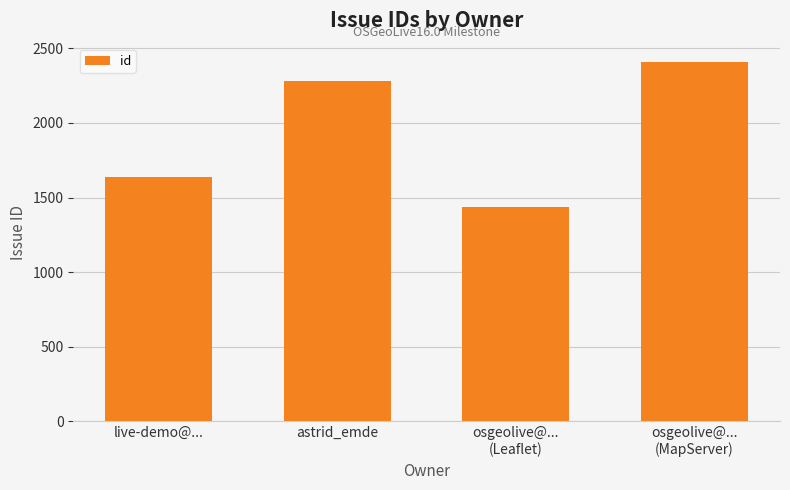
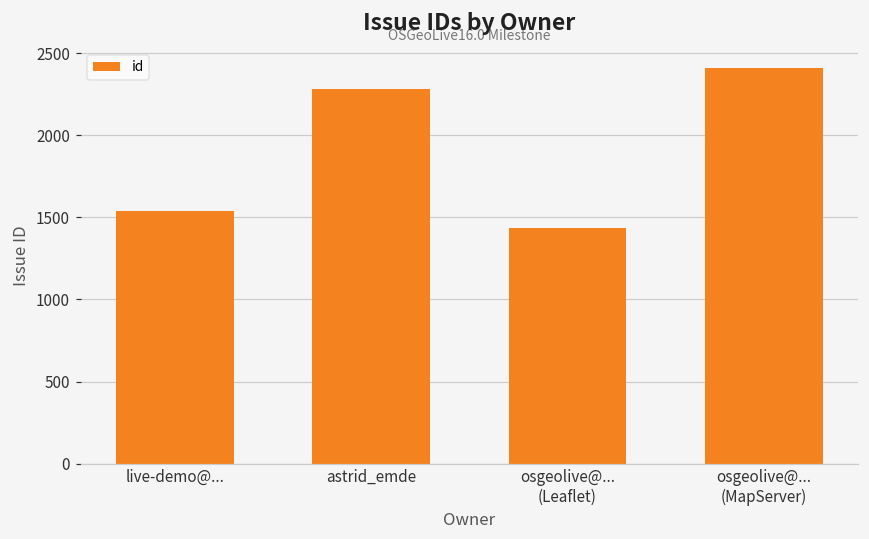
  {
-   "live-demo@...": 1640,
+   "live-demo@...": 1540,
    "astrid_emde": 2280,
    "osgeolive@... (Leaflet)": 1440,
    "osgeolive@... (MapServer)": 2410
  }
